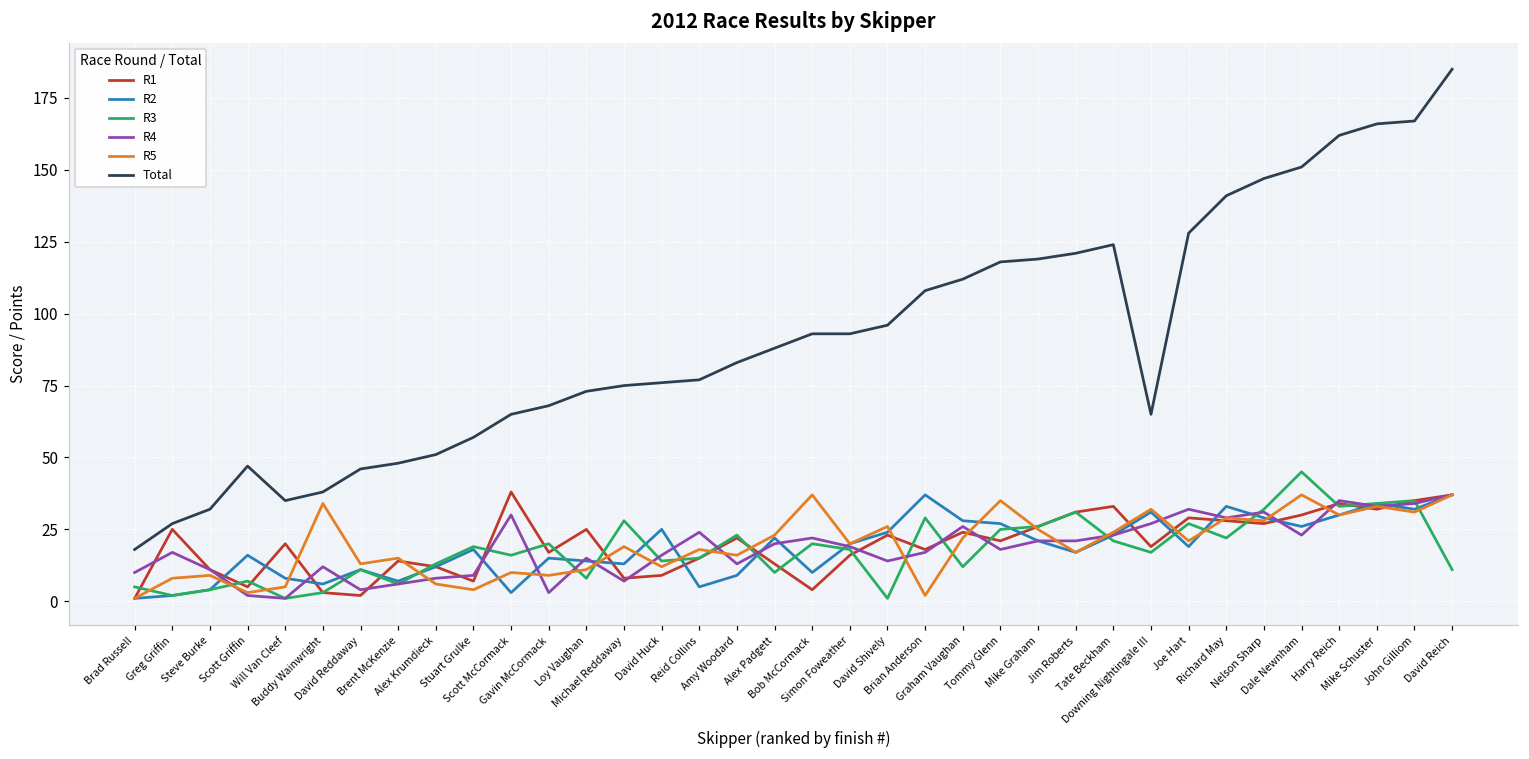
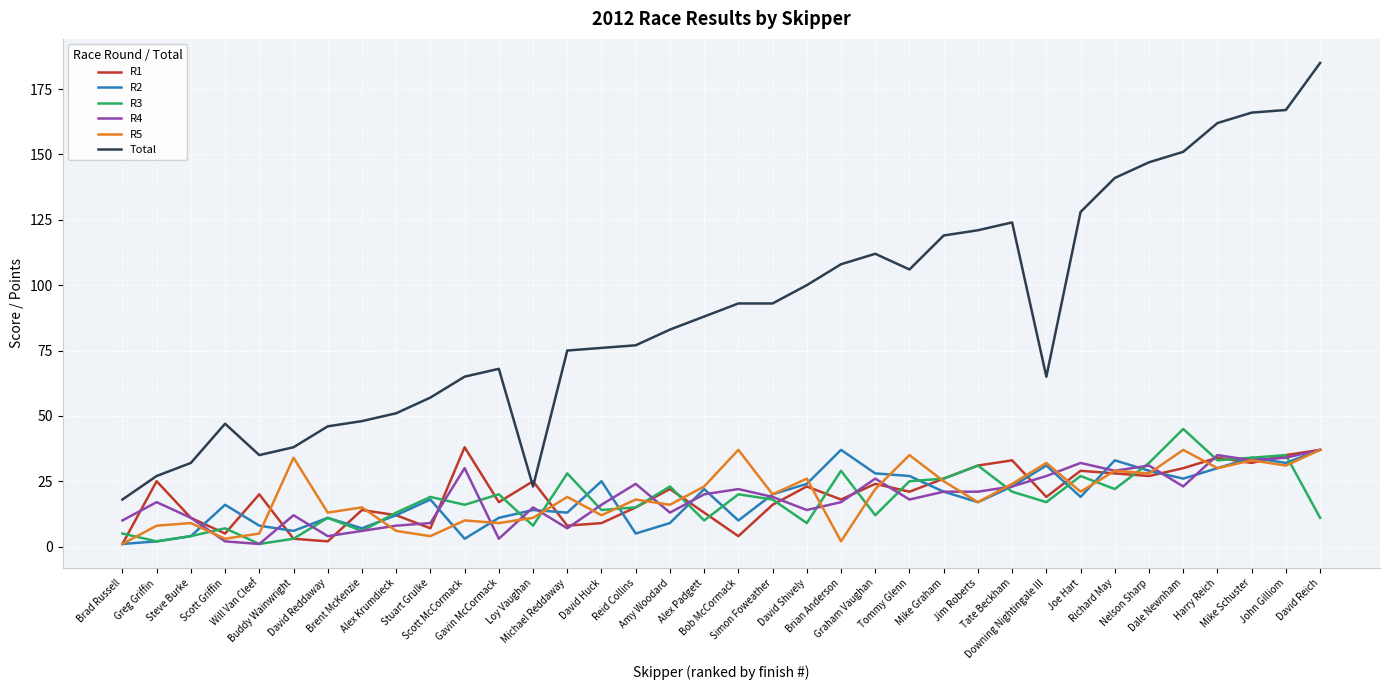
  {
    "R1": {
      "Greg Griffin": 25,
      "Scott Griffin": 5,
      "Will Van Cleef": 20,
      "David Reddaway": 2,
      "Brent McKenzie": 14,
      "Stuart Grulke": 7,
      "Scott McCormack": 38,
      "Gavin McCormack": 17,
      "Loy Vaughan": 25,
      "Michael Reddaway": 8,
      "David Huck": 9,
      "Amy Woodard": 22,
      "Alex Padgett": 13,
      "Bob McCormack": 4,
      "Simon Foweather": 16,
      "David Shively": 23,
      "Brian Anderson": 18,
      "Graham Vaughan": 24,
      "Tommy Glenn": 21,
      "Tate Beckham": 33,
      "Downing Nightingale III": 19,
      "Joe Hart": 29,
      "Richard May": 28,
      "Nelson Sharp": 27,
      "Dale Newnham": 30,
      "Harry Reich": 34,
      "Mike Schuster": 32
    },
    "R2": {
      "Scott Griffin": 16,
      "Will Van Cleef": 8,
      "Buddy Wainwright": 6,
      "Brent McKenzie": 7,
      "Stuart Grulke": 18,
      "Scott McCormack": 3,
-     "Gavin McCormack": 15,
+     "Gavin McCormack": 11,
      "Loy Vaughan": 14,
      "Michael Reddaway": 13,
      "David Huck": 25,
      "Reid Collins": 5,
      "Amy Woodard": 9,
      "Alex Padgett": 22,
      "Bob McCormack": 10,
      "David Shively": 24,
      "Brian Anderson": 37,
      "Graham Vaughan": 28,
      "Tommy Glenn": 27,
      "Downing Nightingale III": 31,
      "Joe Hart": 19,
      "Richard May": 33,
      "Nelson Sharp": 29,
      "Dale Newnham": 26,
      "John Gilliom": 32
    },
    "R3": {
      "Brad Russell": 5,
      "Scott Griffin": 7,
      "Alex Krumdieck": 13,
      "Stuart Grulke": 19,
      "Scott McCormack": 16,
      "Gavin McCormack": 20,
      "Loy Vaughan": 8,
      "Michael Reddaway": 28,
      "David Huck": 14,
      "Amy Woodard": 23,
      "Alex Padgett": 10,
      "Bob McCormack": 20,
      "Simon Foweather": 18,
-     "David Shively": 1,
+     "David Shively": 9,
      "Brian Anderson": 29,
      "Graham Vaughan": 12,
      "Tommy Glenn": 25,
      "Tate Beckham": 21,
      "Downing Nightingale III": 17,
      "Joe Hart": 27,
      "Richard May": 22,
      "Nelson Sharp": 32,
      "Dale Newnham": 45,
      "Harry Reich": 33,
      "David Reich": 11
    },
    "R4": {
      "Brad Russell": 10,
      "Greg Griffin": 17,
      "Scott Griffin": 2,
      "Buddy Wainwright": 12,
      "David Reddaway": 4,
      "Alex Krumdieck": 8,
      "Stuart Grulke": 9,
      "Scott McCormack": 30,
      "Gavin McCormack": 3,
      "Loy Vaughan": 15,
      "Michael Reddaway": 7,
      "David Huck": 16,
      "Reid Collins": 24,
      "Amy Woodard": 13,
      "Alex Padgett": 20,
      "Bob McCormack": 22,
      "Simon Foweather": 19,
      "David Shively": 14,
      "Brian Anderson": 17,
      "Graham Vaughan": 26,
      "Tommy Glenn": 18,
      "Jim Roberts": 21,
      "Downing Nightingale III": 27,
      "Joe Hart": 32,
      "Nelson Sharp": 31,
      "Dale Newnham": 23,
      "Harry Reich": 35,
      "John Gilliom": 34
    },
    "R5": {
      "Greg Griffin": 8,
      "Steve Burke": 9,
      "Scott Griffin": 3,
      "Will Van Cleef": 5,
      "Buddy Wainwright": 34,
      "David Reddaway": 13,
      "Brent McKenzie": 15,
      "Alex Krumdieck": 6,
      "Stuart Grulke": 4,
      "Scott McCormack": 10,
      "Gavin McCormack": 9,
      "Loy Vaughan": 11,
      "Michael Reddaway": 19,
      "David Huck": 12,
      "Reid Collins": 18,
      "Amy Woodard": 16,
      "Alex Padgett": 23,
      "Bob McCormack": 37,
      "David Shively": 26,
      "Brian Anderson": 2,
      "Graham Vaughan": 22,
      "Tommy Glenn": 35,
      "Mike Graham": 25,
      "Tate Beckham": 24,
      "Downing Nightingale III": 32,
      "Joe Hart": 21,
      "Nelson Sharp": 28,
      "Dale Newnham": 37,
      "John Gilliom": 31
    },
    "Total": {
      "Brad Russell": 18,
      "Greg Griffin": 27,
      "Steve Burke": 32,
      "Scott Griffin": 47,
      "Will Van Cleef": 35,
      "Buddy Wainwright": 38,
      "David Reddaway": 46,
      "Brent McKenzie": 48,
      "Alex Krumdieck": 51,
      "Stuart Grulke": 57,
      "Scott McCormack": 65,
      "Gavin McCormack": 68,
-     "Loy Vaughan": 73,
+     "Loy Vaughan": 23,
      "Michael Reddaway": 75,
      "David Huck": 76,
      "Reid Collins": 77,
      "Amy Woodard": 83,
      "Alex Padgett": 88,
      "Bob McCormack": 93,
      "Simon Foweather": 93,
-     "David Shively": 96,
+     "David Shively": 100,
      "Brian Anderson": 108,
      "Graham Vaughan": 112,
-     "Tommy Glenn": 118,
+     "Tommy Glenn": 106,
      "Mike Graham": 119,
      "Jim Roberts": 121,
      "Tate Beckham": 124,
      "Downing Nightingale III": 65,
      "Joe Hart": 128,
      "Richard May": 141,
      "Nelson Sharp": 147,
      "Dale Newnham": 151,
      "Harry Reich": 162,
      "Mike Schuster": 166,
      "John Gilliom": 167,
      "David Reich": 185
    }
  }
